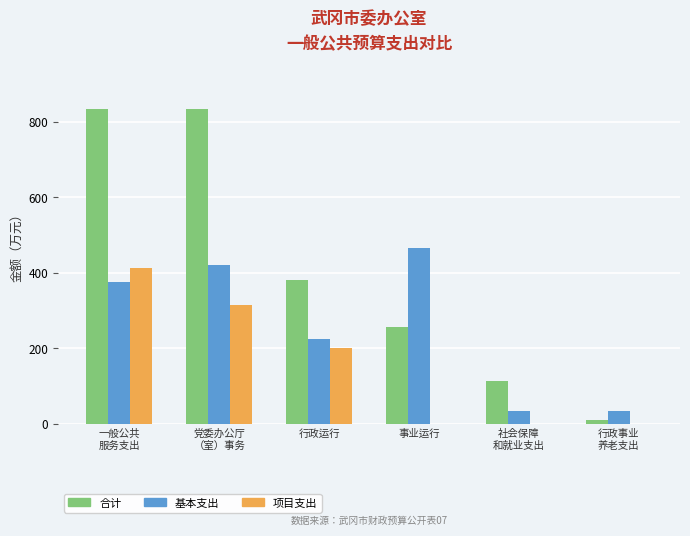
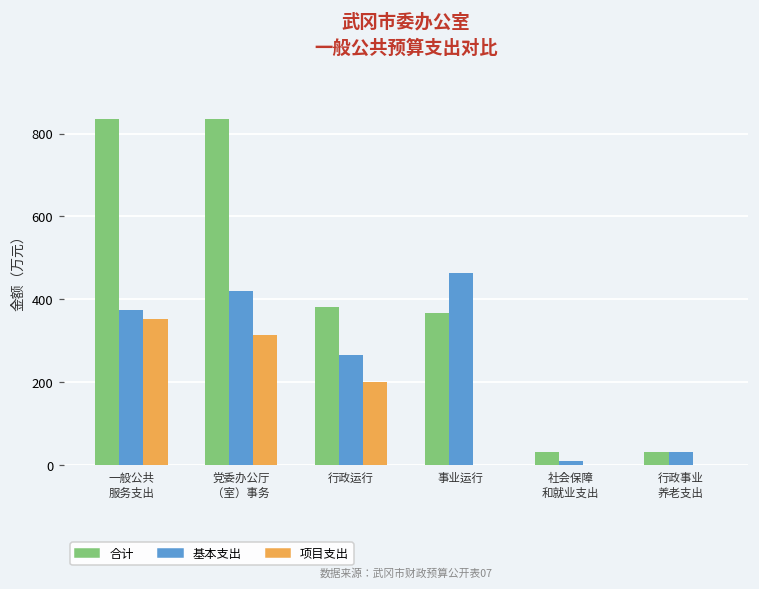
  {
    "合计": {
      "一般公共 服务支出": 830,
      "党委办公厅 （室）事务": 830,
      "行政运行": 380,
-     "事业运行": 260,
-     "社会保障 和就业支出": 110,
-     "行政事业 养老支出": 10
+     "事业运行": 370,
+     "社会保障 和就业支出": 30,
+     "行政事业 养老支出": 30
    },
    "基本支出": {
      "一般公共 服务支出": 380,
      "党委办公厅 （室）事务": 420,
-     "行政运行": 220,
+     "行政运行": 270,
      "事业运行": 460,
-     "社会保障 和就业支出": 30,
+     "社会保障 和就业支出": 10,
      "行政事业 养老支出": 30
    },
    "项目支出": {
-     "一般公共 服务支出": 410,
+     "一般公共 服务支出": 350,
      "党委办公厅 （室）事务": 320,
      "行政运行": 200,
      "事业运行": 0,
      "社会保障 和就业支出": 0,
      "行政事业 养老支出": 0
    }
  }
